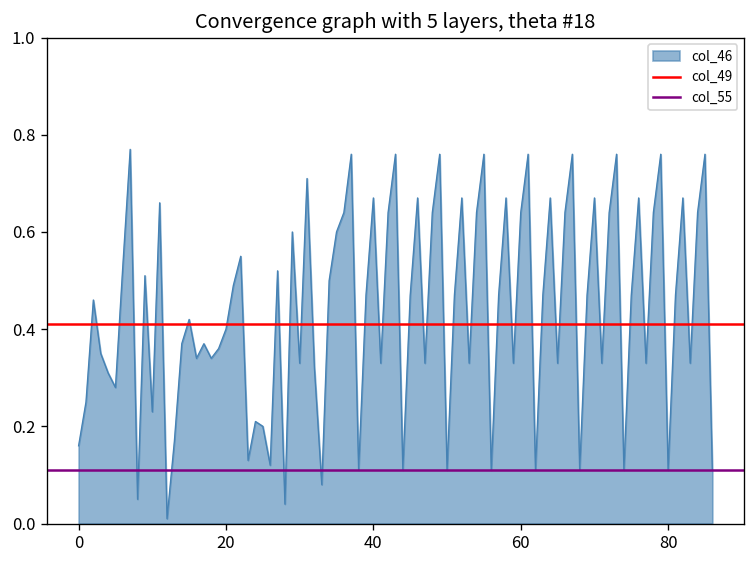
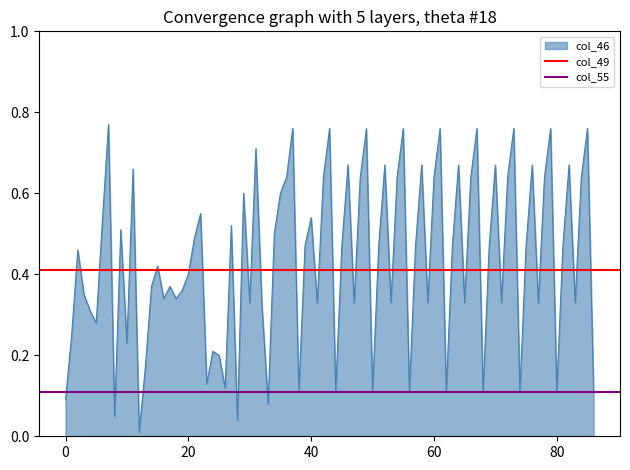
  {
-   "0": 0.16,
+   "0": 0.09,
    "20": 0.40,
-   "40": 0.67,
+   "40": 0.54,
    "60": 0.64,
    "80": 0.11
  }
